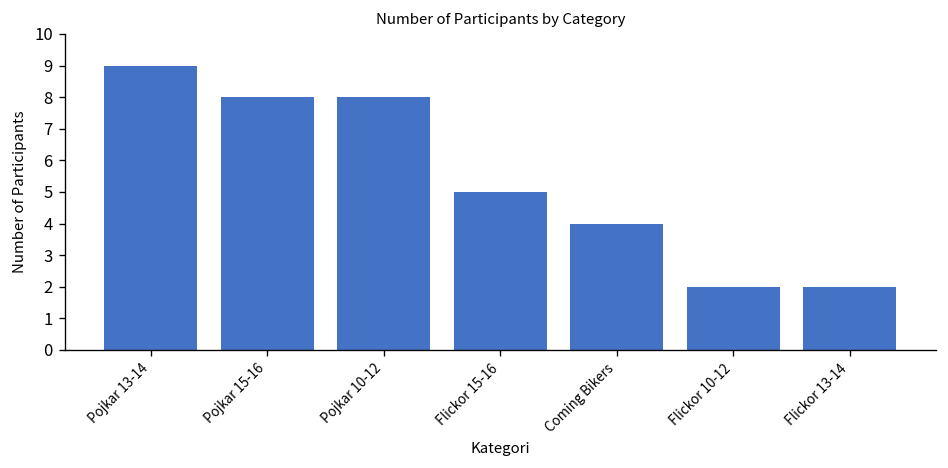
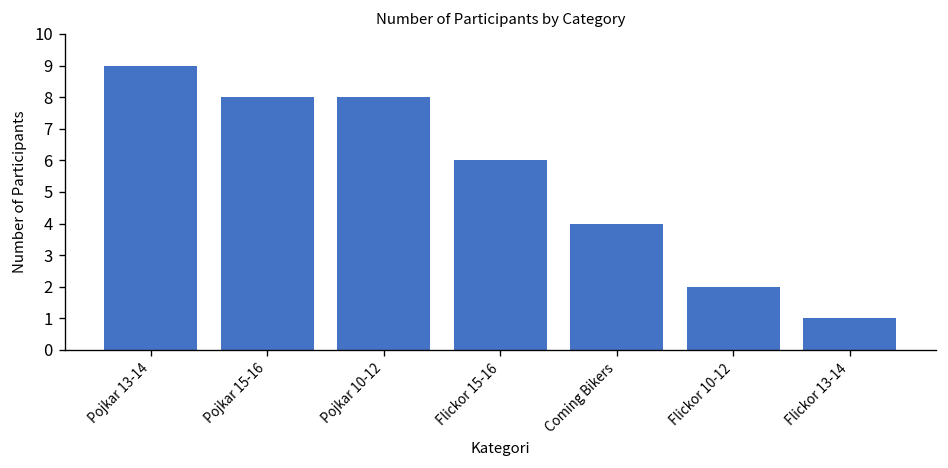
  {
    "Pojkar 13-14": 9,
    "Pojkar 15-16": 8,
    "Pojkar 10-12": 8,
-   "Flickor 15-16": 5,
+   "Flickor 15-16": 6,
    "Coming Bikers": 4,
    "Flickor 10-12": 2,
-   "Flickor 13-14": 2
+   "Flickor 13-14": 1
  }
